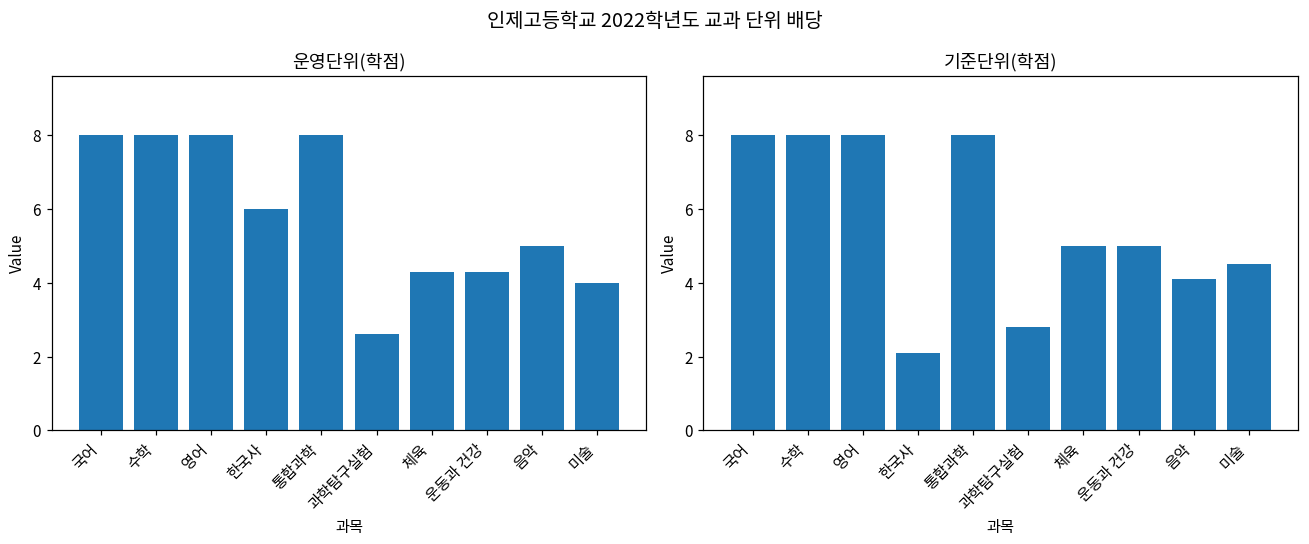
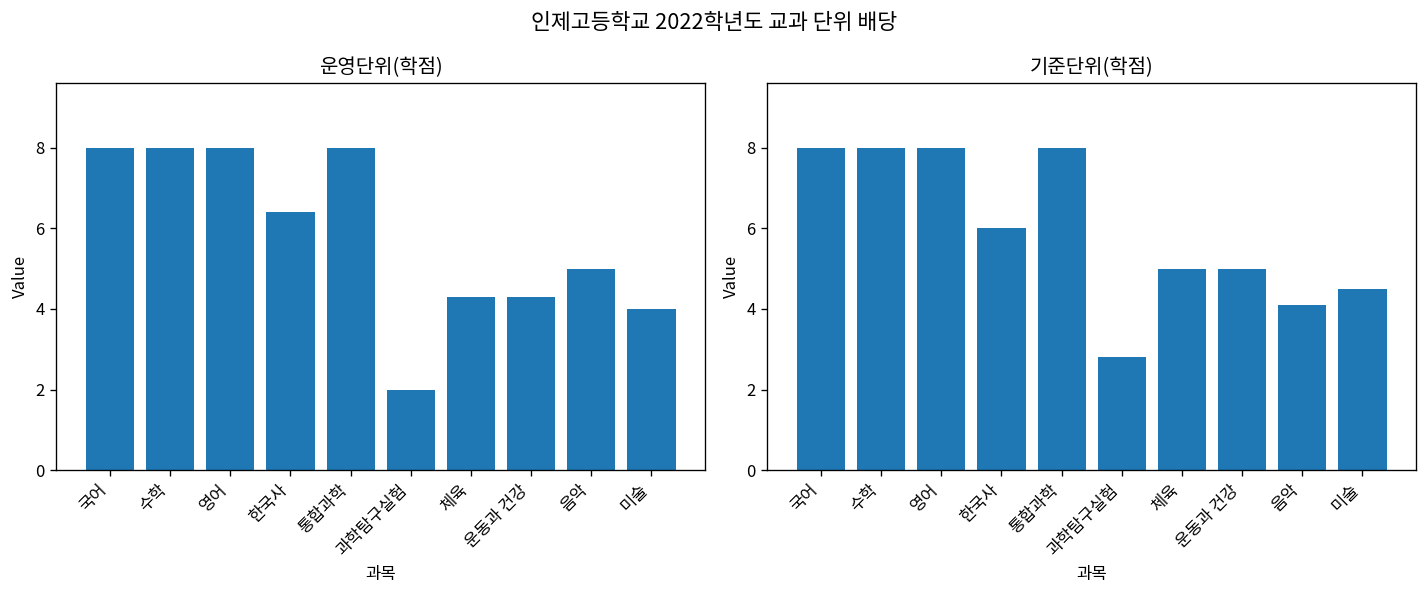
  {
    "운영단위(학점)": {
      "국어": 8.0,
      "수학": 8.0,
      "영어": 8.0,
-     "한국사": 6.0,
+     "한국사": 6.4,
      "통합과학": 8.0,
-     "과학탐구실험": 2.6,
+     "과학탐구실험": 2.0,
      "체육": 4.3,
      "운동과 건강": 4.3,
      "음악": 5.0,
      "미술": 4.0
    },
    "기준단위(학점)": {
      "국어": 8.0,
      "수학": 8.0,
      "영어": 8.0,
-     "한국사": 2.1,
+     "한국사": 6.0,
      "통합과학": 8.0,
      "과학탐구실험": 2.8,
      "체육": 5.0,
      "운동과 건강": 5.0,
      "음악": 4.1,
      "미술": 4.5
    }
  }
